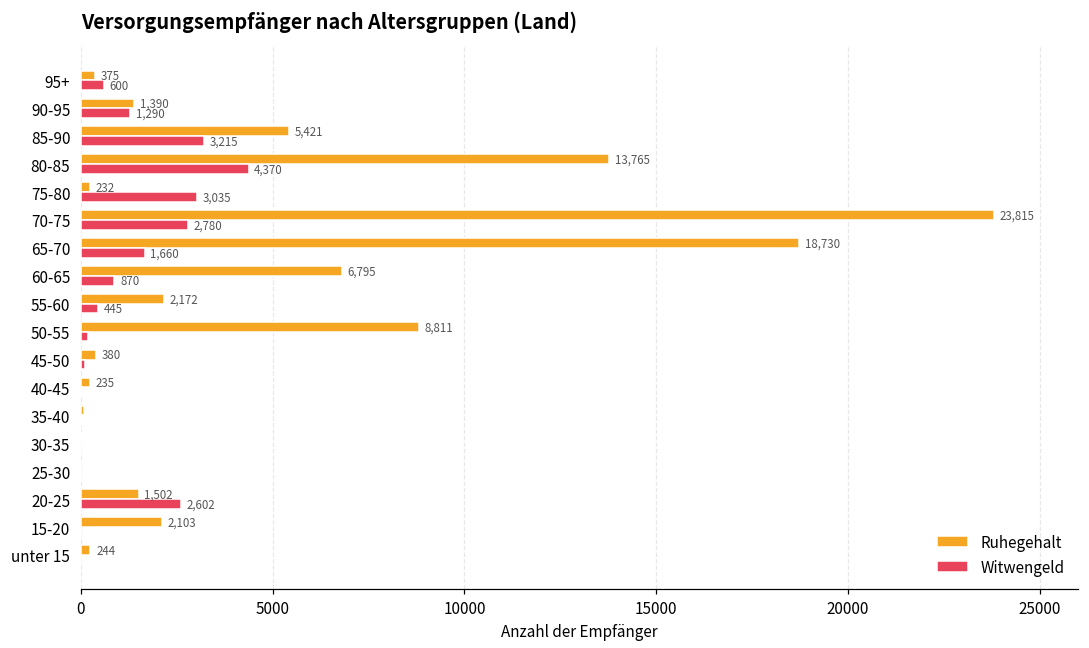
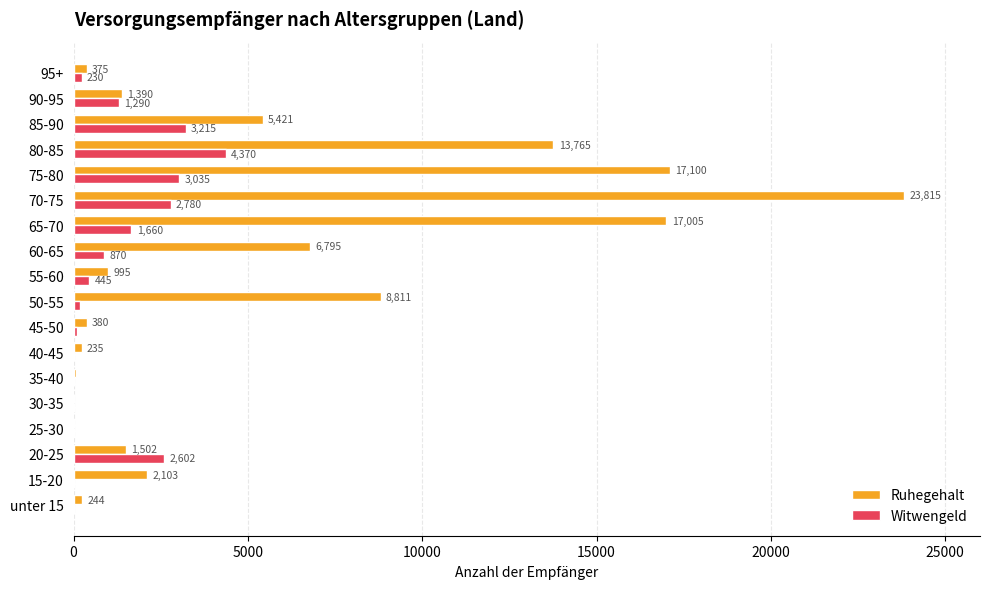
  {
    "Ruhegehalt": {
      "95+": "375",
      "90-95": "1,390",
      "85-90": "5,421",
      "80-85": "13,765",
-     "75-80": "232",
+     "75-80": "17,100",
      "70-75": "23,815",
-     "65-70": "18,730",
+     "65-70": "17,005",
      "60-65": "6,795",
-     "55-60": "2,172",
+     "55-60": "995",
      "50-55": "8,811",
      "45-50": "380",
      "40-45": "235",
      "20-25": "1,502",
      "15-20": "2,103",
      "unter 15": "244"
    },
    "Witwengeld": {
-     "95+": "600",
+     "95+": "230",
      "90-95": "1,290",
      "85-90": "3,215",
      "80-85": "4,370",
      "75-80": "3,035",
      "70-75": "2,780",
      "65-70": "1,660",
      "60-65": "870",
      "55-60": "445",
      "20-25": "2,602"
    }
  }
